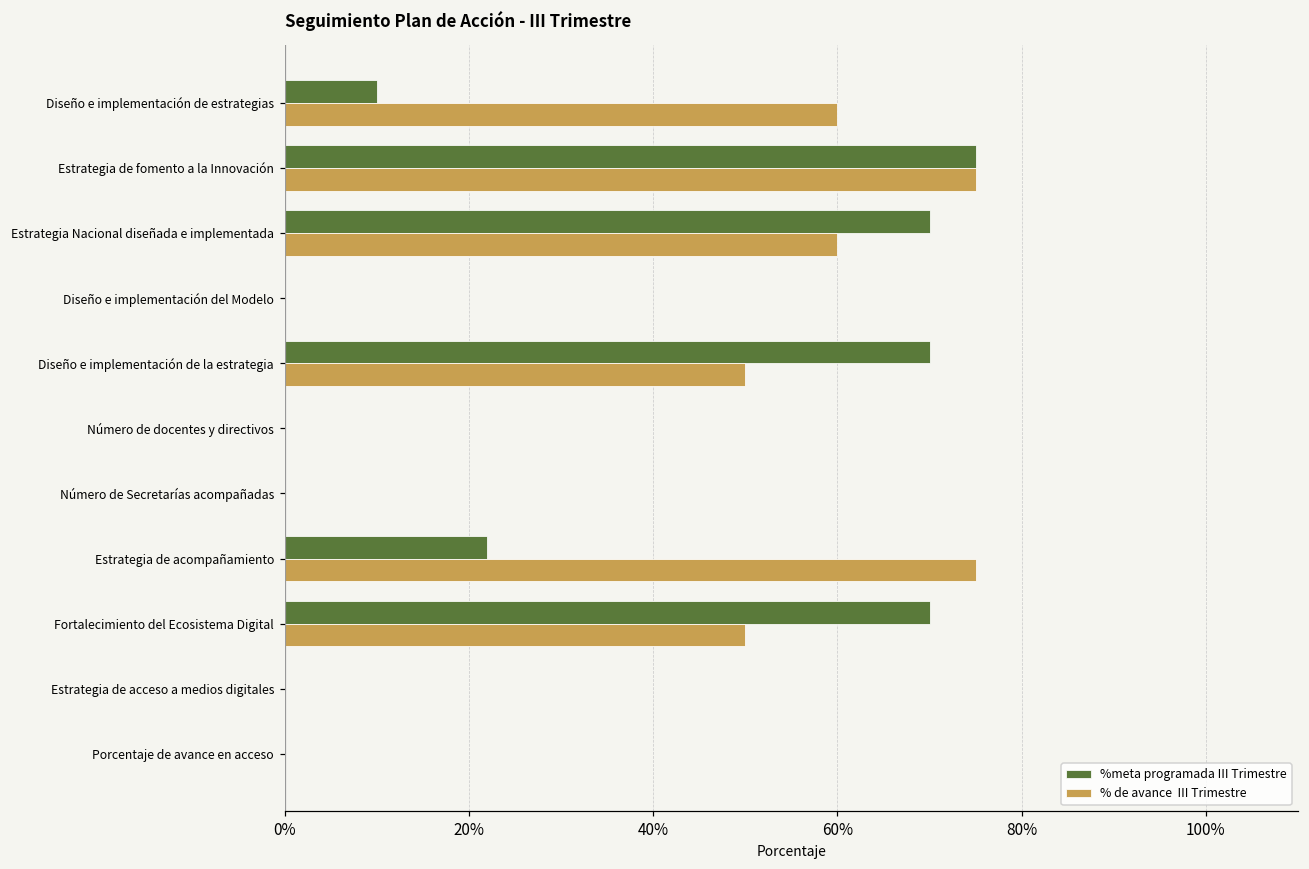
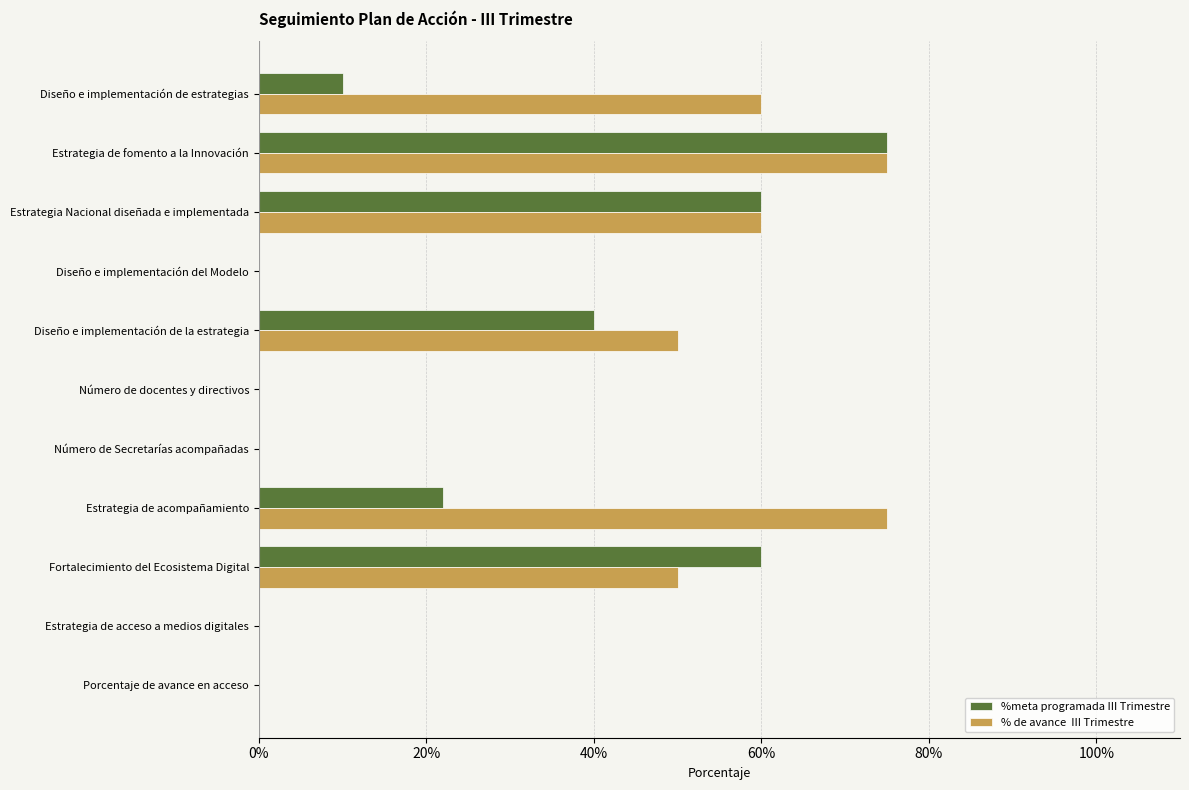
  {
    "%meta programada III Trimestre": {
      "Diseño e implementación de estrategias": "10%",
      "Estrategia de fomento a la Innovación": "75%",
-     "Estrategia Nacional diseñada e implementada": "70%",
+     "Estrategia Nacional diseñada e implementada": "60%",
      "Diseño e implementación del Modelo": "0%",
-     "Diseño e implementación de la estrategia": "70%",
+     "Diseño e implementación de la estrategia": "40%",
      "Número de docentes y directivos": "0%",
      "Número de Secretarías acompañadas": "0%",
      "Estrategia de acompañamiento": "22%",
-     "Fortalecimiento del Ecosistema Digital": "70%",
+     "Fortalecimiento del Ecosistema Digital": "60%",
      "Estrategia de acceso a medios digitales": "0%",
      "Porcentaje de avance en acceso": "0%"
    },
    "% de avance III Trimestre": {
      "Diseño e implementación de estrategias": "60%",
      "Estrategia de fomento a la Innovación": "75%",
      "Estrategia Nacional diseñada e implementada": "60%",
      "Diseño e implementación del Modelo": "0%",
      "Diseño e implementación de la estrategia": "50%",
      "Número de docentes y directivos": "0%",
      "Número de Secretarías acompañadas": "0%",
      "Estrategia de acompañamiento": "75%",
      "Fortalecimiento del Ecosistema Digital": "50%",
      "Estrategia de acceso a medios digitales": "0%",
      "Porcentaje de avance en acceso": "0%"
    }
  }
